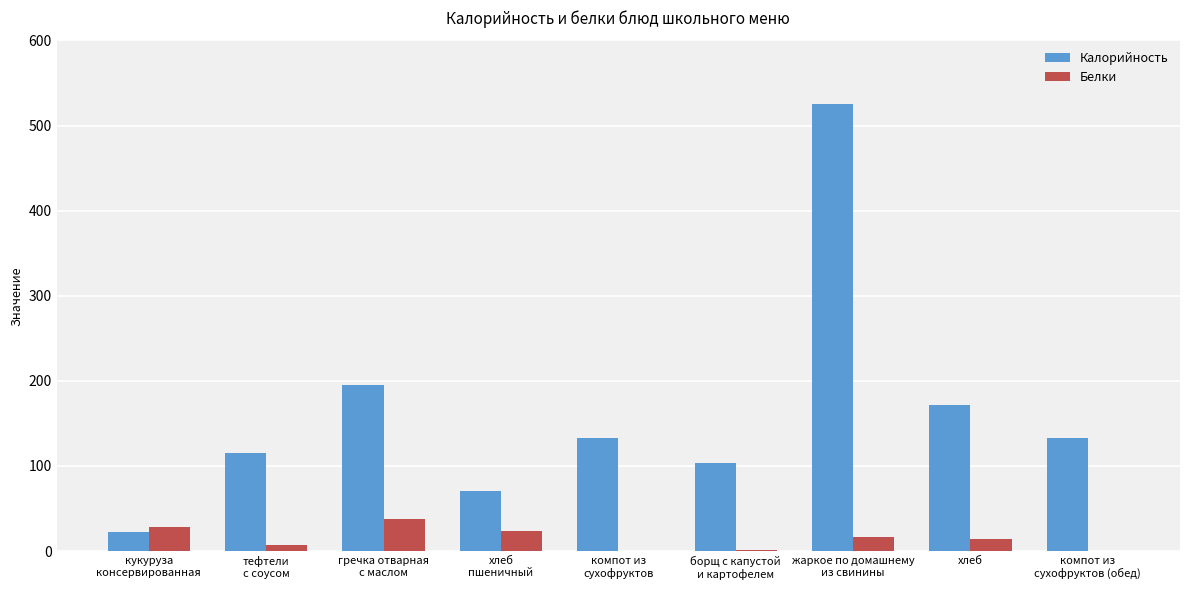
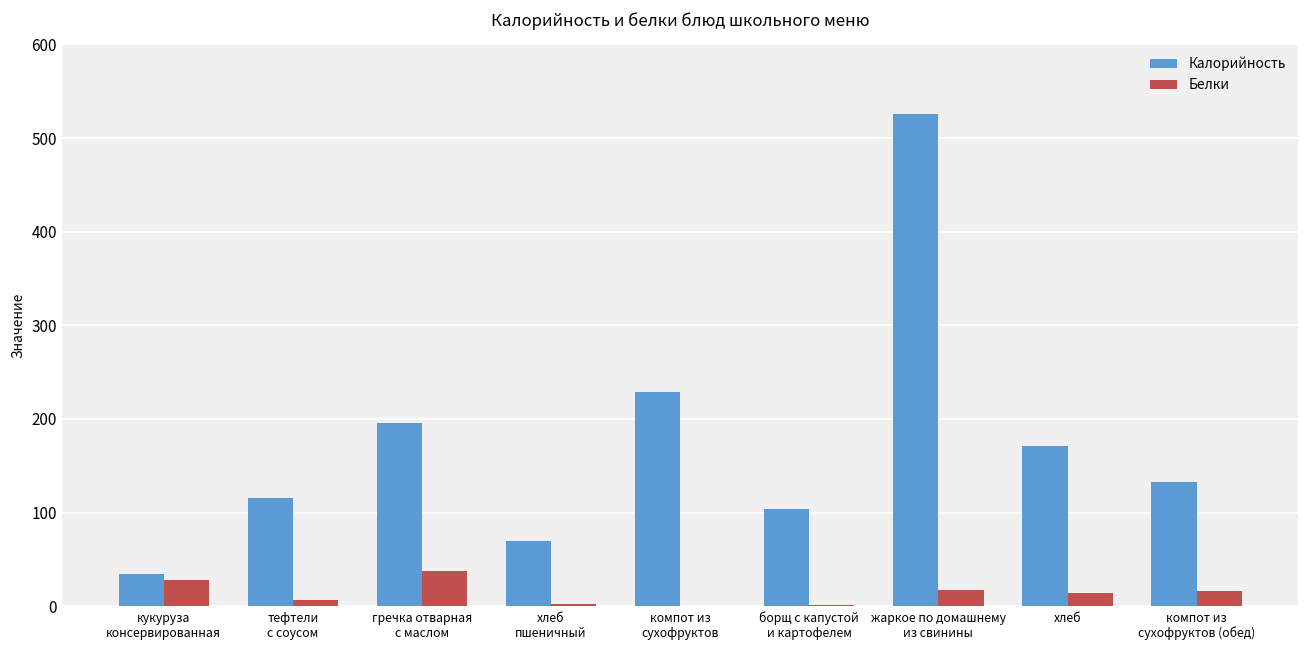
  {
    "Калорийность": {
-     "кукуруза консервированная": 20,
+     "кукуруза консервированная": 30,
      "тефтели с соусом": 120,
      "гречка отварная с маслом": 200,
      "хлеб пшеничный": 70,
-     "компот из сухофруктов": 130,
+     "компот из сухофруктов": 230,
      "борщ с капустой и картофелем": 100,
      "жаркое по домашнему из свинины": 530,
      "хлеб": 170,
      "компот из сухофруктов (обед)": 130
    },
    "Белки": {
      "кукуруза консервированная": 30,
      "тефтели с соусом": 10,
      "гречка отварная с маслом": 40,
-     "хлеб пшеничный": 20,
+     "хлеб пшеничный": 0,
      "жаркое по домашнему из свинины": 20,
      "хлеб": 10,
-     "компот из сухофруктов (обед)": 0
+     "компот из сухофруктов (обед)": 20
    }
  }
